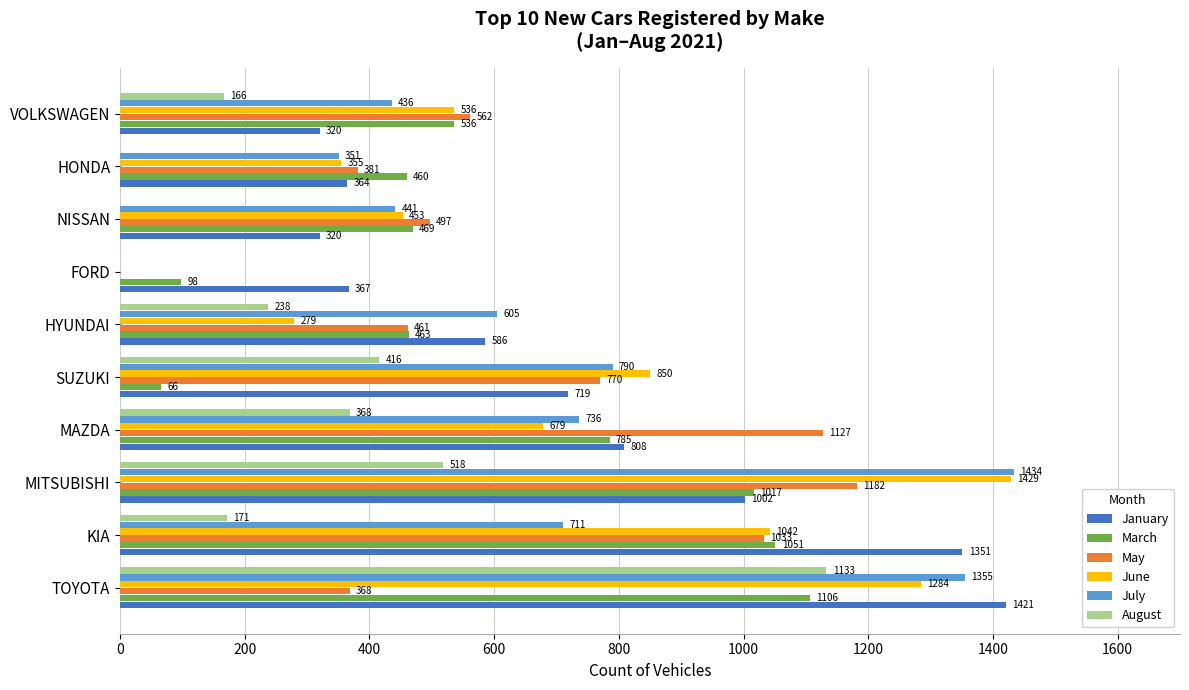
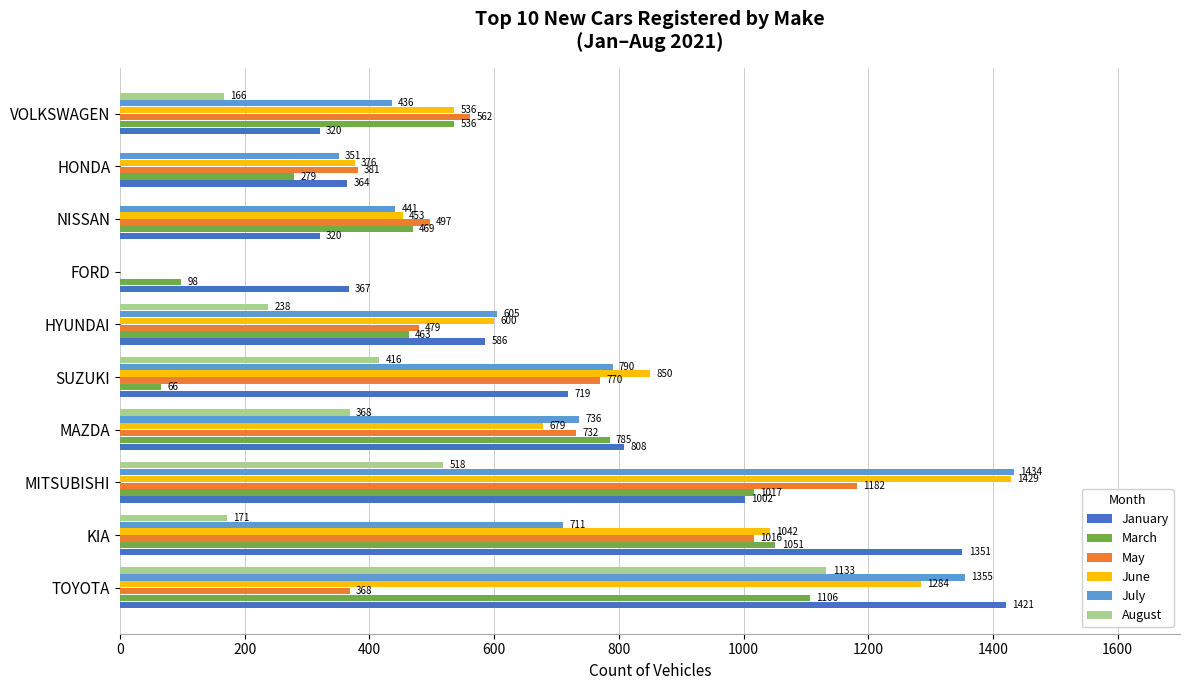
  {
    "March": {
      "VOLKSWAGEN": 536,
-     "HONDA": 460,
+     "HONDA": 279,
      "NISSAN": 469,
      "FORD": 98,
      "SUZUKI": 66,
      "MAZDA": 785,
      "TOYOTA": 1106
    },
    "May": {
      "VOLKSWAGEN": 562,
      "HONDA": 381,
      "NISSAN": 497,
-     "HYUNDAI": 461,
+     "HYUNDAI": 479,
      "SUZUKI": 770,
-     "MAZDA": 1127,
+     "MAZDA": 732,
      "MITSUBISHI": 1182,
-     "KIA": 1033,
+     "KIA": 1016,
      "TOYOTA": 368
    },
    "June": {
      "VOLKSWAGEN": 536,
-     "HONDA": 355,
-     "HYUNDAI": 279,
+     "HONDA": 376,
+     "HYUNDAI": 600,
      "SUZUKI": 850,
      "MAZDA": 679,
      "TOYOTA": 1284
    },
    "August": {
      "VOLKSWAGEN": 166,
      "HYUNDAI": 238,
      "SUZUKI": 416,
      "MAZDA": 368,
      "MITSUBISHI": 518,
      "KIA": 171,
      "TOYOTA": 1133
    }
  }
